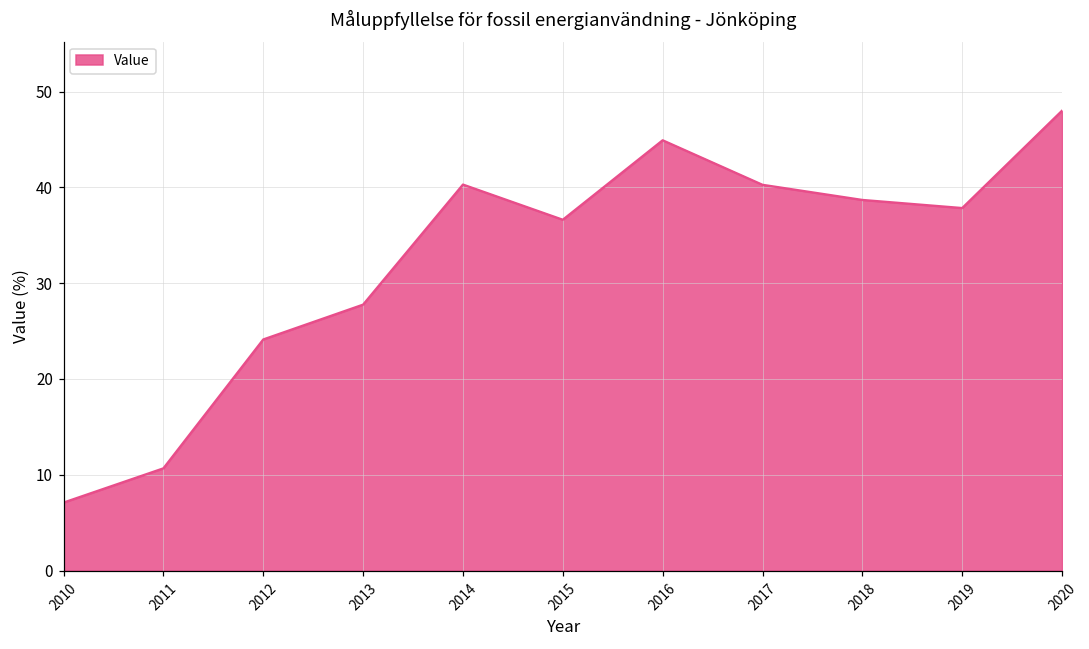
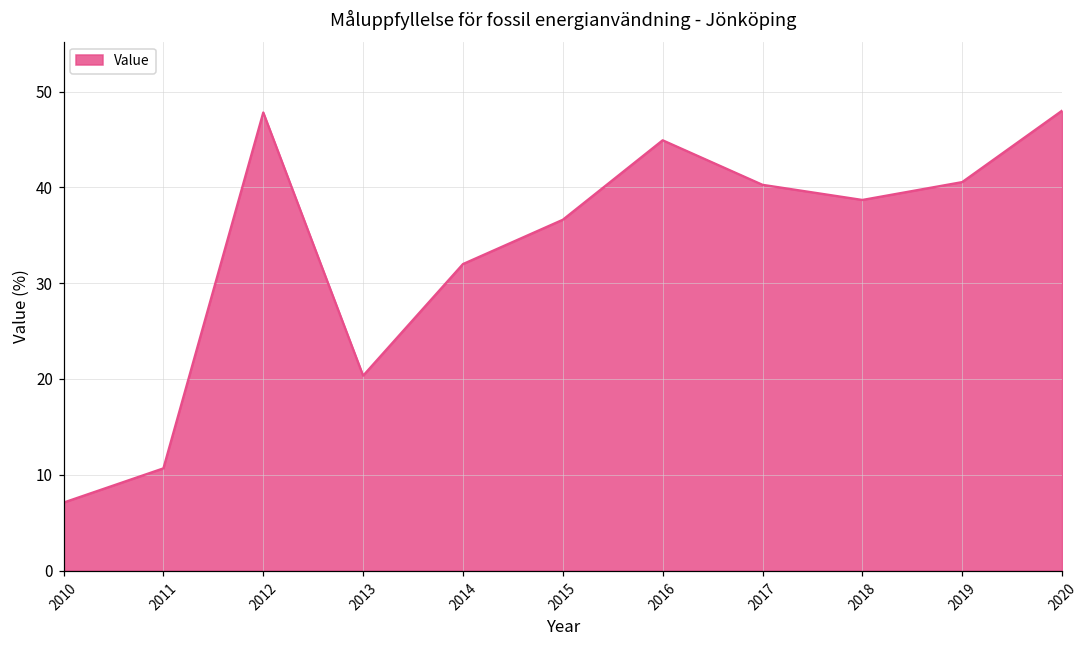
  {
    "2010": 7,
    "2011": 11,
-   "2012": 24,
-   "2013": 28,
-   "2014": 40,
+   "2012": 48,
+   "2013": 20,
+   "2014": 32,
    "2015": 37,
    "2016": 45,
    "2017": 40,
    "2018": 39,
-   "2019": 38,
+   "2019": 41,
    "2020": 48
  }
